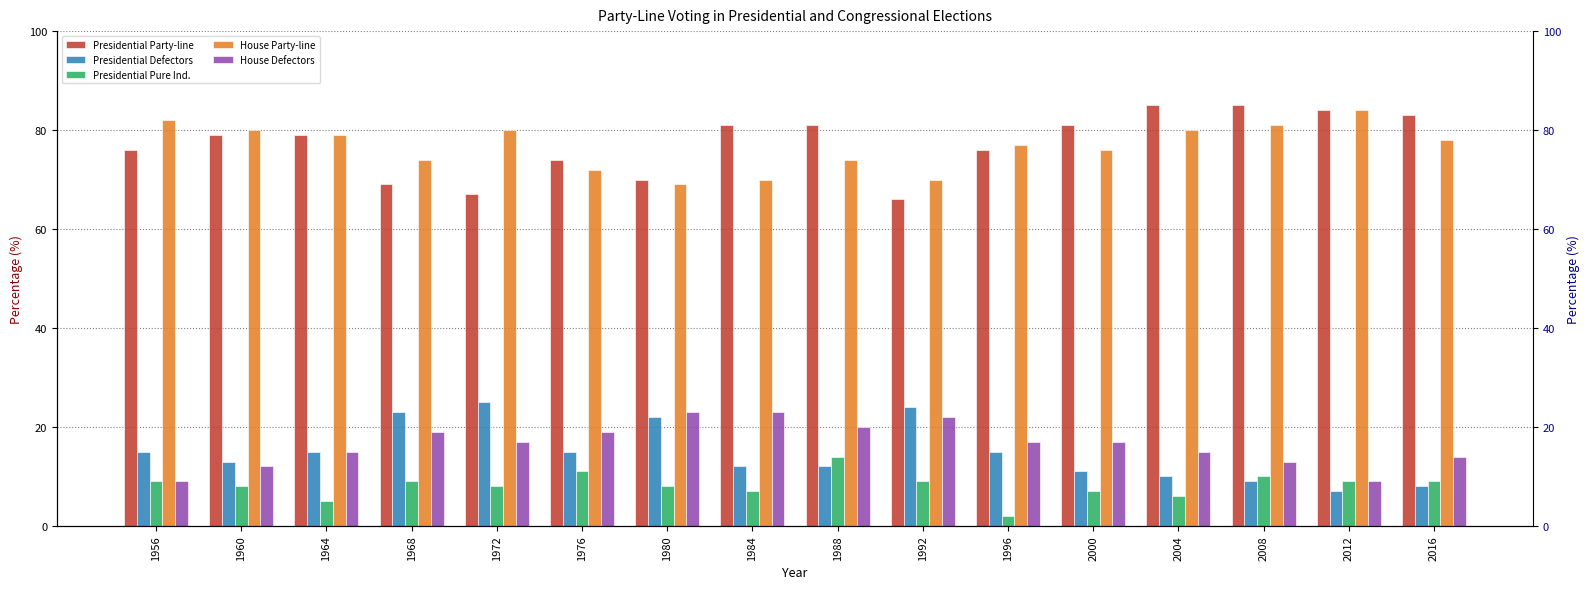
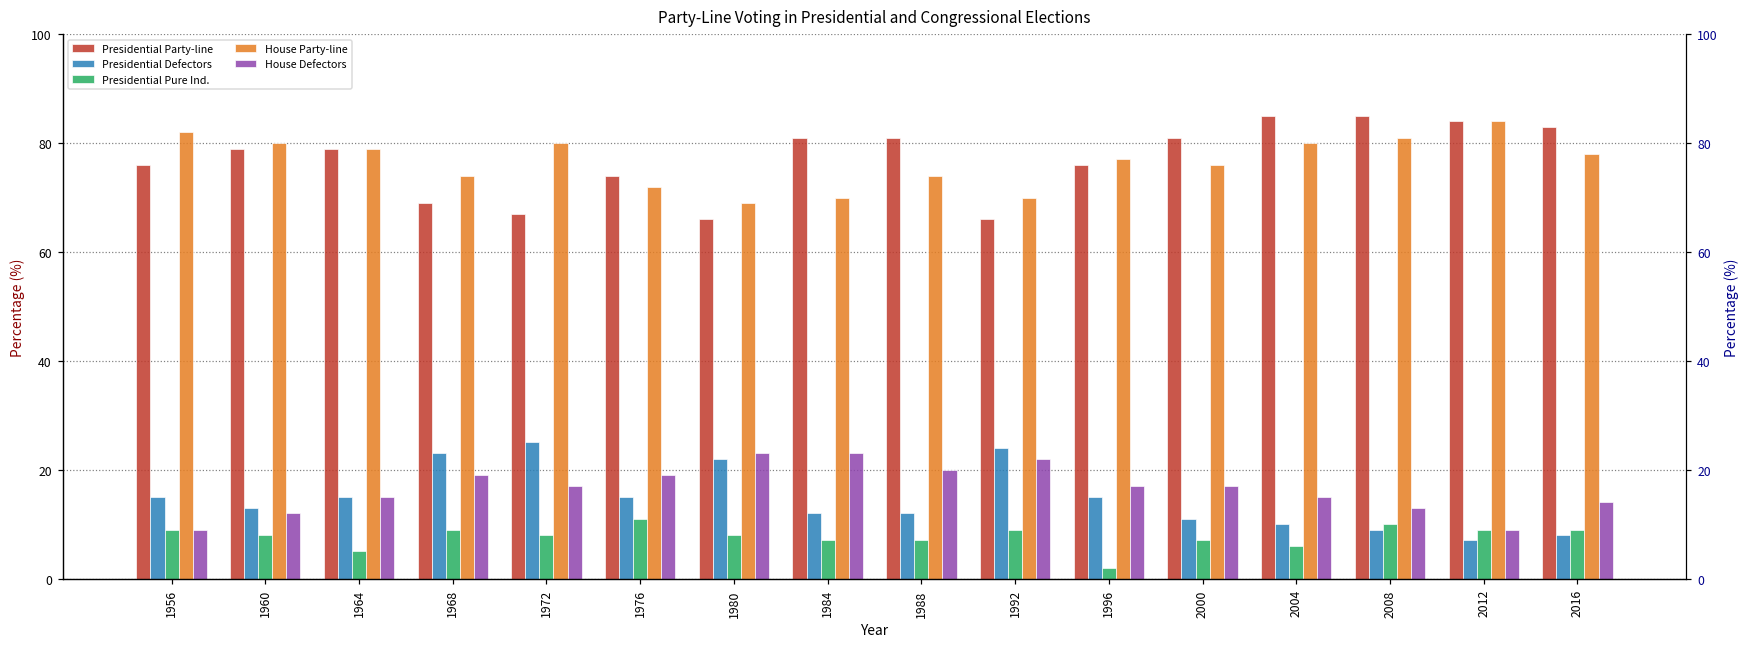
  {
    "Presidential Party-line": {
      "1956": 76,
      "1960": 79,
      "1964": 79,
      "1968": 69,
      "1972": 67,
      "1976": 74,
-     "1980": 70,
+     "1980": 66,
      "1984": 81,
      "1988": 81,
      "1992": 66,
      "1996": 76,
      "2000": 81,
      "2004": 85,
      "2008": 85,
      "2012": 84,
      "2016": 83
    },
    "Presidential Defectors": {
      "1956": 15,
      "1960": 13,
      "1964": 15,
      "1968": 23,
      "1972": 25,
      "1976": 15,
      "1980": 22,
      "1984": 12,
      "1988": 12,
      "1992": 24,
      "1996": 15,
      "2000": 11,
      "2004": 10,
      "2008": 9,
      "2012": 7,
      "2016": 8
    },
    "Presidential Pure Ind.": {
      "1956": 9,
      "1960": 8,
      "1964": 5,
      "1968": 9,
      "1972": 8,
      "1976": 11,
      "1980": 8,
      "1984": 7,
-     "1988": 14,
+     "1988": 7,
      "1992": 9,
      "1996": 2,
      "2000": 7,
      "2004": 6,
      "2008": 10,
      "2012": 9,
      "2016": 9
    },
    "House Party-line": {
      "1956": 82,
      "1960": 80,
      "1964": 79,
      "1968": 74,
      "1972": 80,
      "1976": 72,
      "1980": 69,
      "1984": 70,
      "1988": 74,
      "1992": 70,
      "1996": 77,
      "2000": 76,
      "2004": 80,
      "2008": 81,
      "2012": 84,
      "2016": 78
    },
    "House Defectors": {
      "1956": 9,
      "1960": 12,
      "1964": 15,
      "1968": 19,
      "1972": 17,
      "1976": 19,
      "1980": 23,
      "1984": 23,
      "1988": 20,
      "1992": 22,
      "1996": 17,
      "2000": 17,
      "2004": 15,
      "2008": 13,
      "2012": 9,
      "2016": 14
    }
  }
